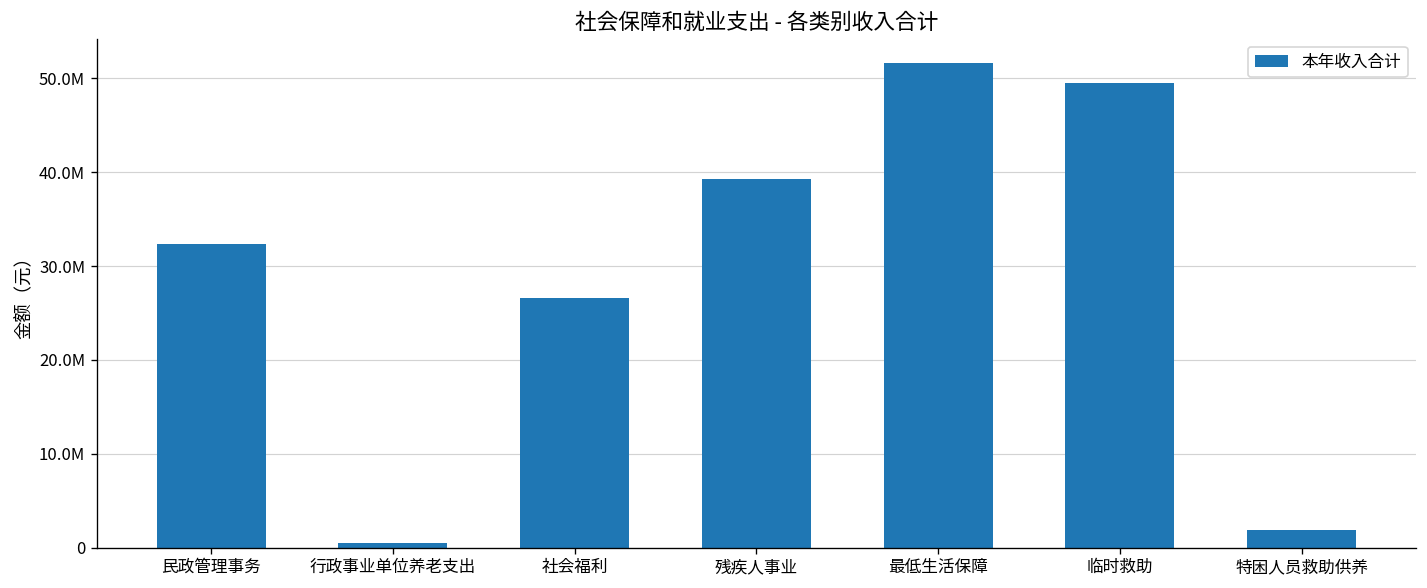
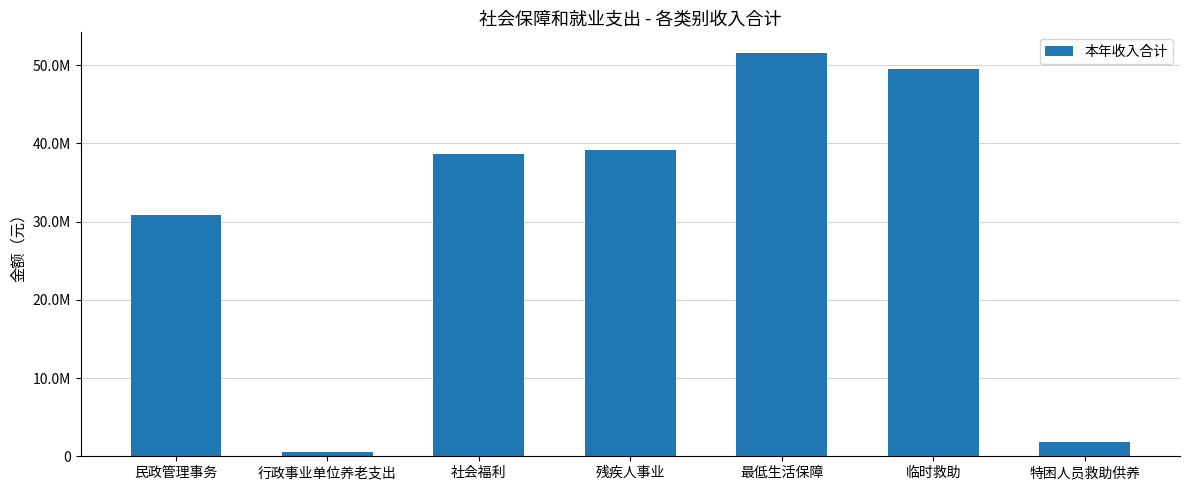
  {
-   "民政管理事务": 32000000,
+   "民政管理事务": 31000000,
    "行政事业单位养老支出": 1000000,
-   "社会福利": 27000000,
+   "社会福利": 39000000,
    "残疾人事业": 39000000,
    "最低生活保障": 52000000,
    "临时救助": 50000000,
    "特困人员救助供养": 2000000
  }
